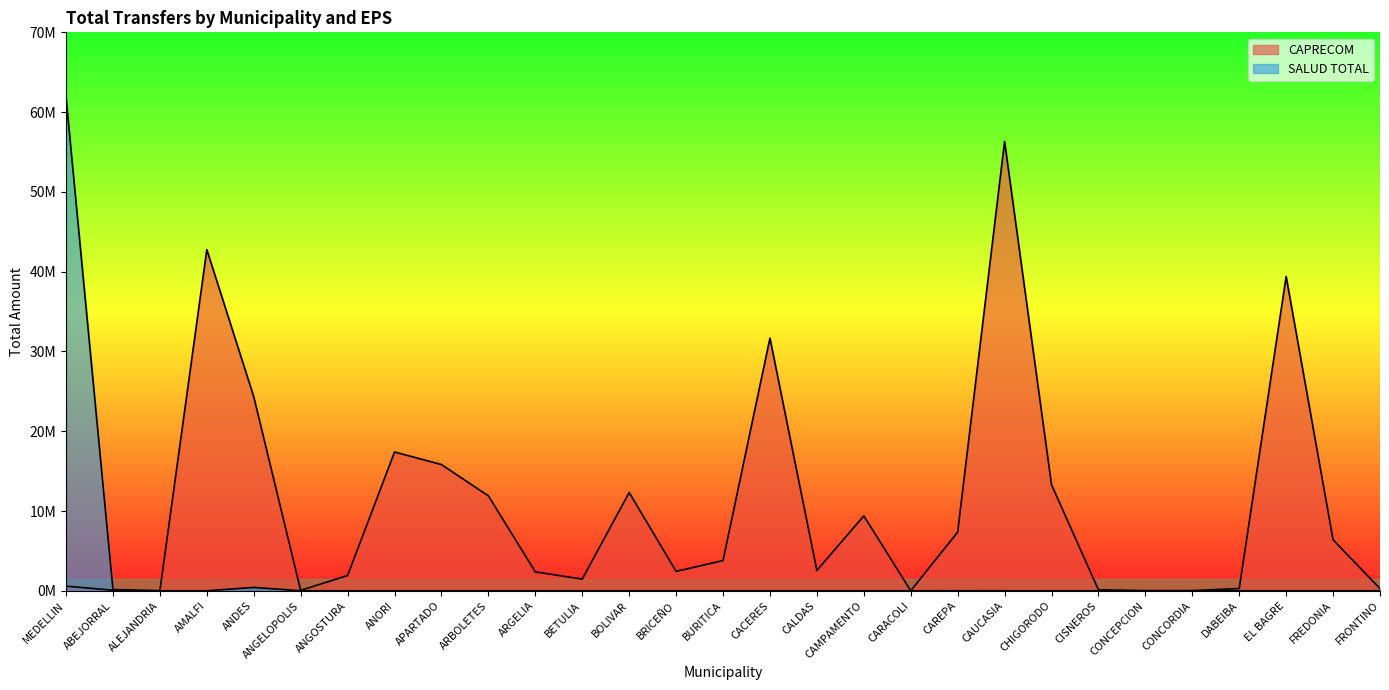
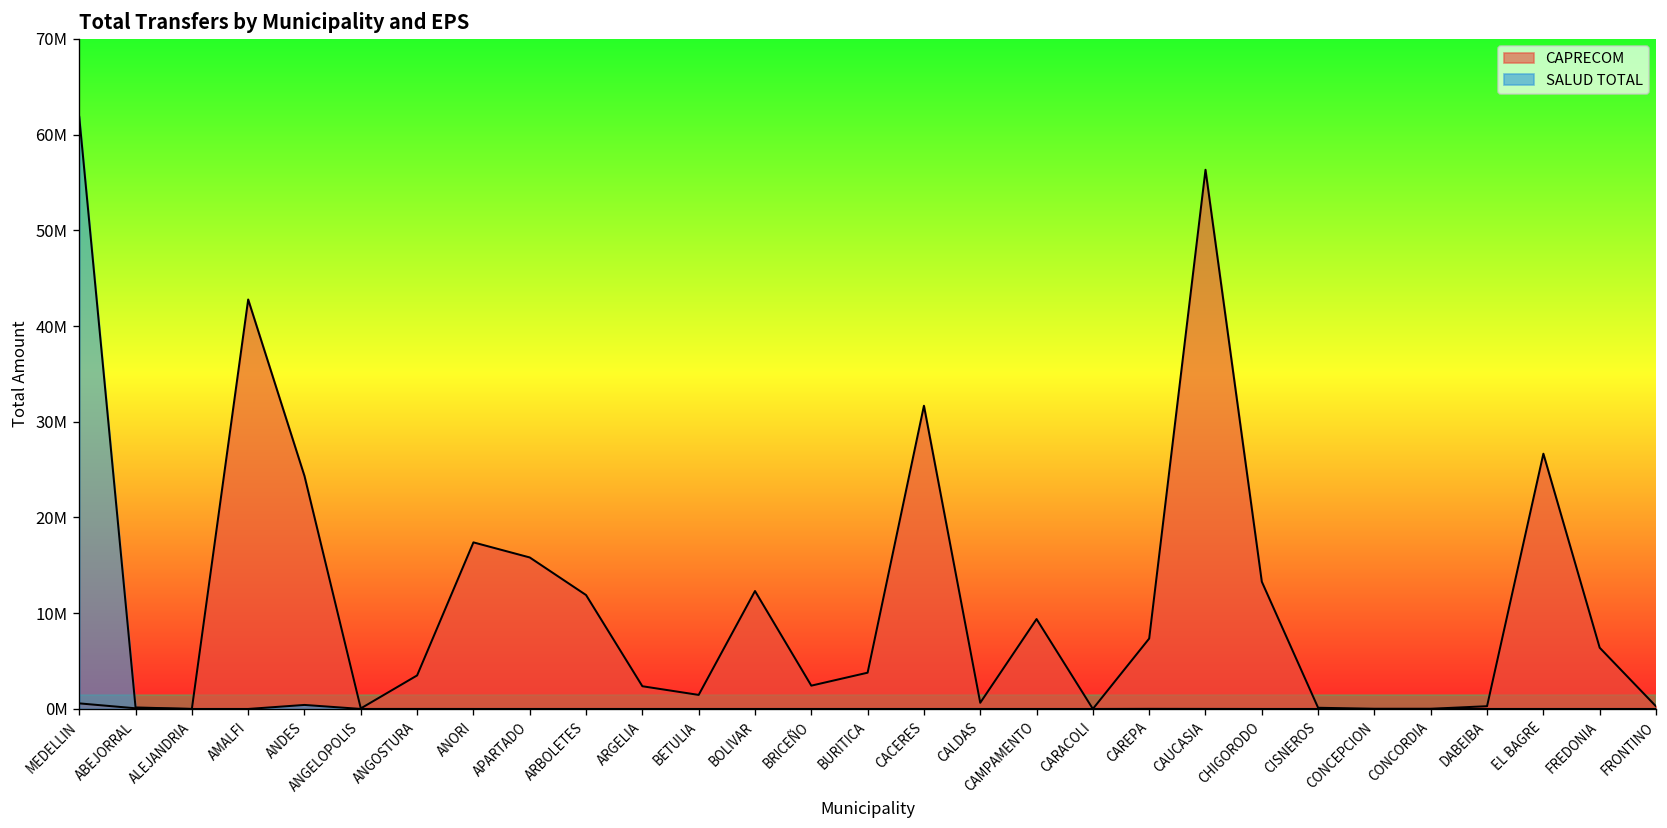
  {
    "CAPRECOM": {
      "MEDELLIN": 1000000,
      "AMALFI": 43000000,
      "ANDES": 24000000,
-     "ANGOSTURA": 2000000,
+     "ANGOSTURA": 4000000,
      "ANORI": 17000000,
      "APARTADO": 16000000,
      "ARBOLETES": 12000000,
      "ARGELIA": 2000000,
      "BETULIA": 1000000,
      "BOLIVAR": 12000000,
      "BRICEÑO": 2000000,
      "BURITICA": 4000000,
      "CACERES": 32000000,
-     "CALDAS": 3000000,
+     "CALDAS": 1000000,
      "CAMPAMENTO": 9000000,
      "CAREPA": 7000000,
      "CAUCASIA": 56000000,
      "CHIGORODO": 13000000,
-     "EL BAGRE": 39000000,
+     "EL BAGRE": 27000000,
      "FREDONIA": 6000000
    },
    "SALUD TOTAL": {
      "MEDELLIN": 62000000,
      "AMALFI": 0,
      "ANDES": 0,
      "ANGOSTURA": 0,
      "ANORI": 0,
      "APARTADO": 0,
      "ARBOLETES": 0,
      "ARGELIA": 0,
      "BETULIA": 0,
      "BOLIVAR": 0,
      "BRICEÑO": 0,
      "BURITICA": 0,
      "CACERES": 0,
      "CALDAS": 0,
      "CAMPAMENTO": 0,
      "CAREPA": 0,
      "CAUCASIA": 0,
      "CHIGORODO": 0,
      "EL BAGRE": 0,
      "FREDONIA": 0
    }
  }
